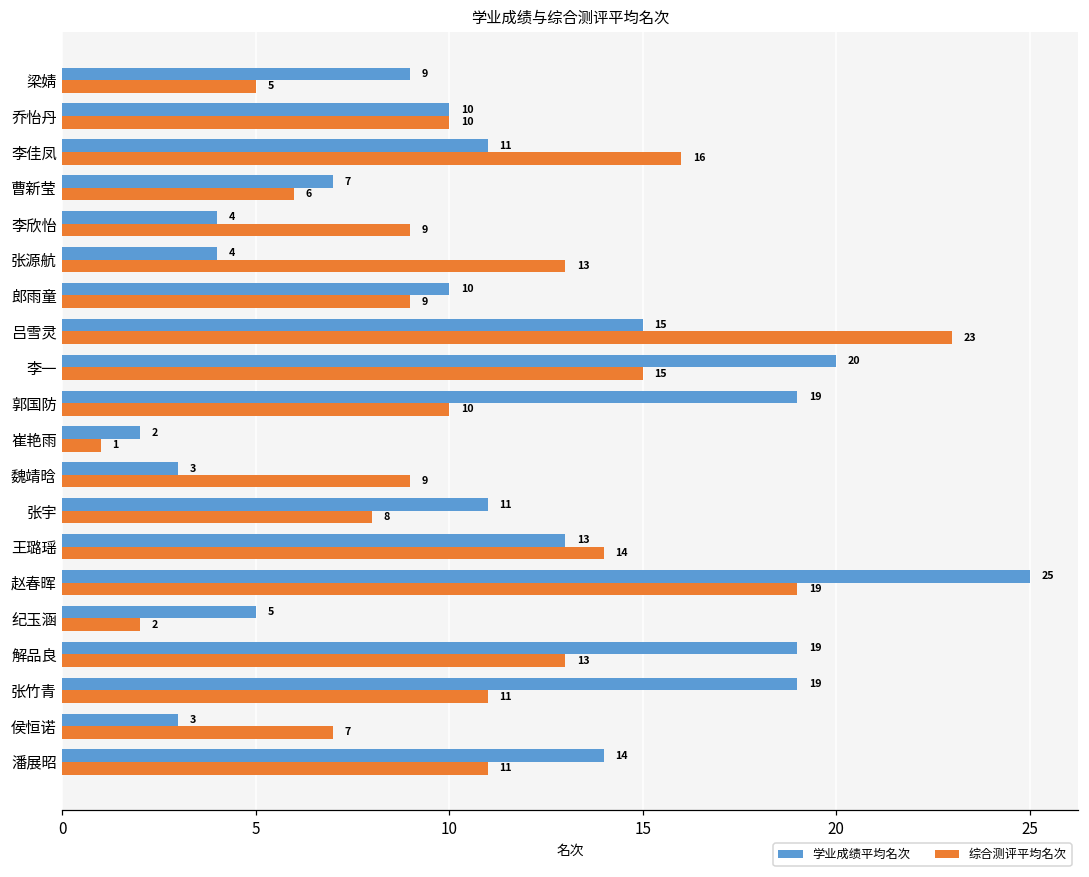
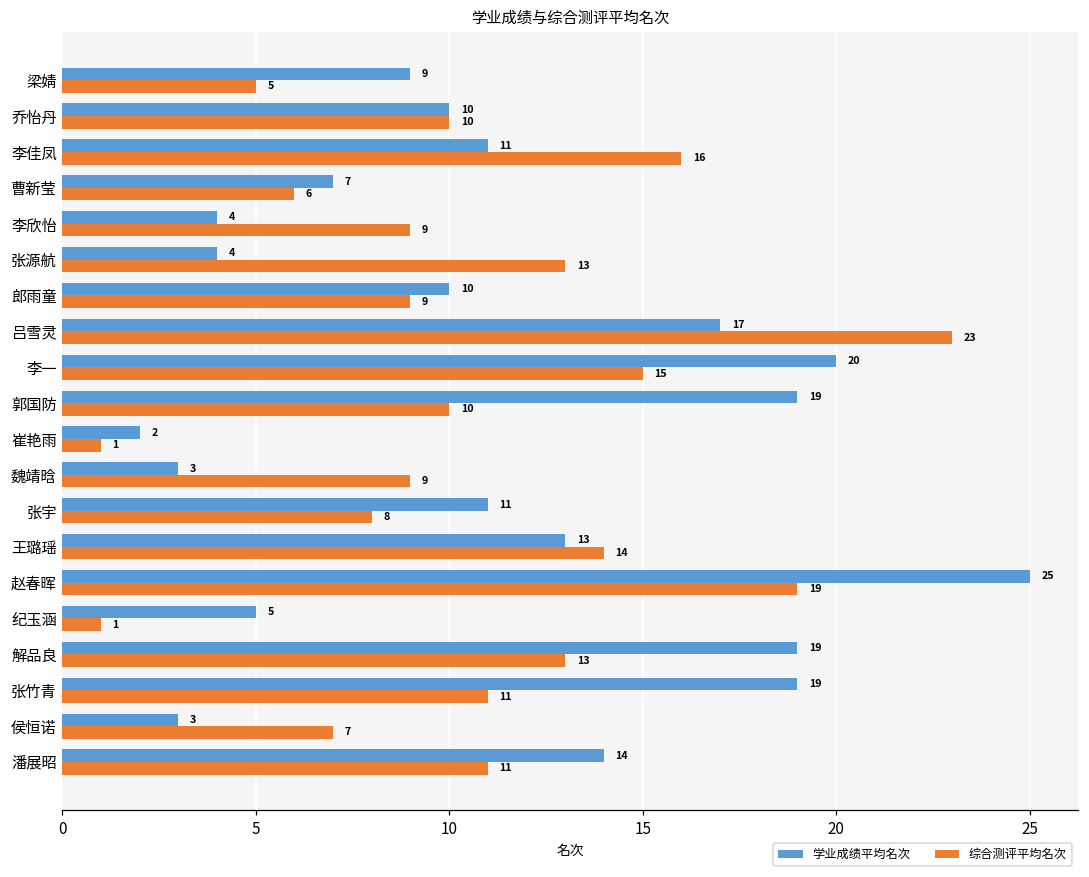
  {
    "学业成绩平均名次": {
      "梁婧": 9,
      "乔怡丹": 10,
      "李佳凤": 11,
      "曹新莹": 7,
      "李欣怡": 4,
      "张源航": 4,
      "郎雨童": 10,
-     "吕雪灵": 15,
+     "吕雪灵": 17,
      "李一": 20,
      "郭国防": 19,
      "崔艳雨": 2,
      "魏靖晗": 3,
      "张宇": 11,
      "王璐瑶": 13,
      "赵春晖": 25,
      "纪玉涵": 5,
      "解品良": 19,
      "张竹青": 19,
      "侯恒诺": 3,
      "潘展昭": 14
    },
    "综合测评平均名次": {
      "梁婧": 5,
      "乔怡丹": 10,
      "李佳凤": 16,
      "曹新莹": 6,
      "李欣怡": 9,
      "张源航": 13,
      "郎雨童": 9,
      "吕雪灵": 23,
      "李一": 15,
      "郭国防": 10,
      "崔艳雨": 1,
      "魏靖晗": 9,
      "张宇": 8,
      "王璐瑶": 14,
      "赵春晖": 19,
-     "纪玉涵": 2,
+     "纪玉涵": 1,
      "解品良": 13,
      "张竹青": 11,
      "侯恒诺": 7,
      "潘展昭": 11
    }
  }
